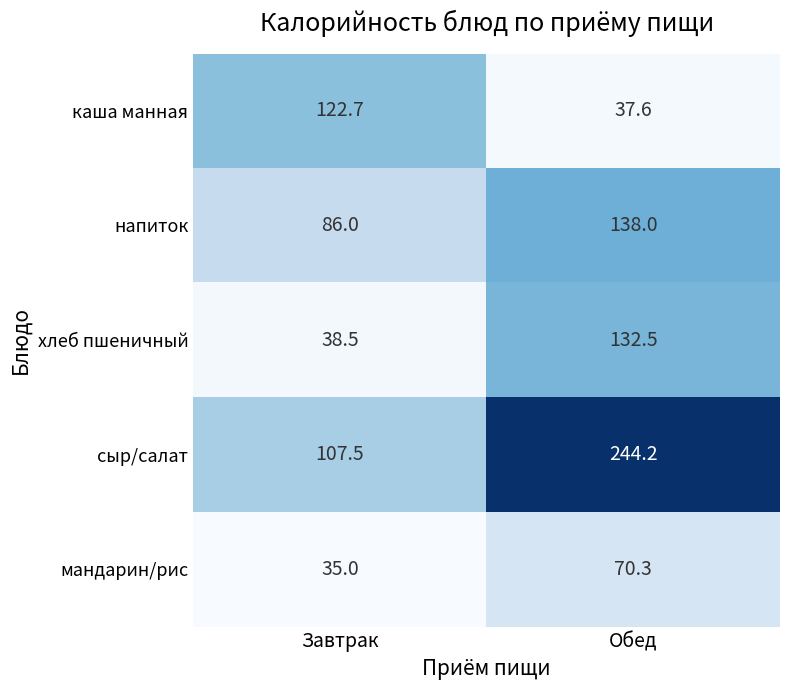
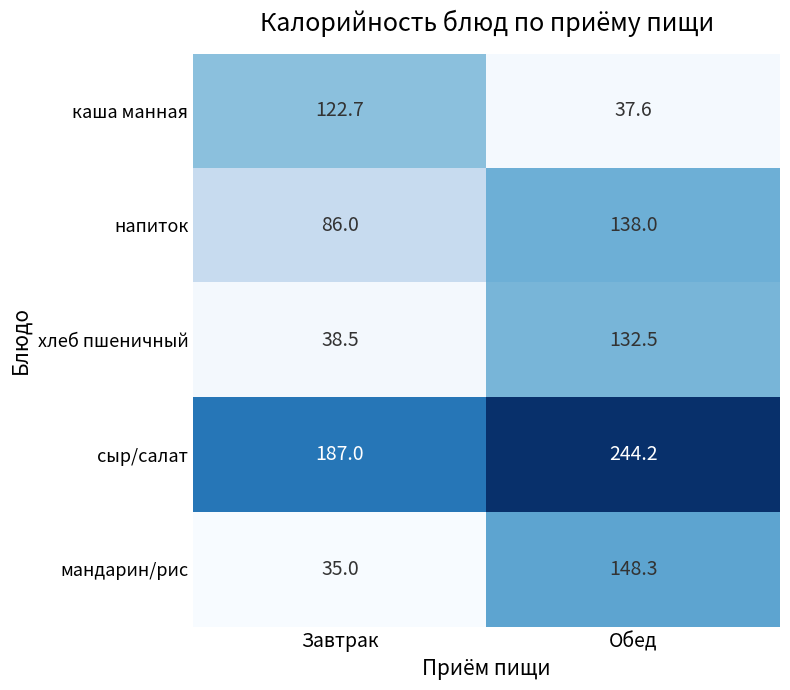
  {
    "каша манная": {
      "Завтрак": 122.7,
      "Обед": 37.6
    },
    "напиток": {
      "Завтрак": 86.0,
      "Обед": 138.0
    },
    "хлеб пшеничный": {
      "Завтрак": 38.5,
      "Обед": 132.5
    },
    "сыр/салат": {
-     "Завтрак": 107.5,
+     "Завтрак": 187.0,
      "Обед": 244.2
    },
    "мандарин/рис": {
      "Завтрак": 35.0,
-     "Обед": 70.3
+     "Обед": 148.3
    }
  }
